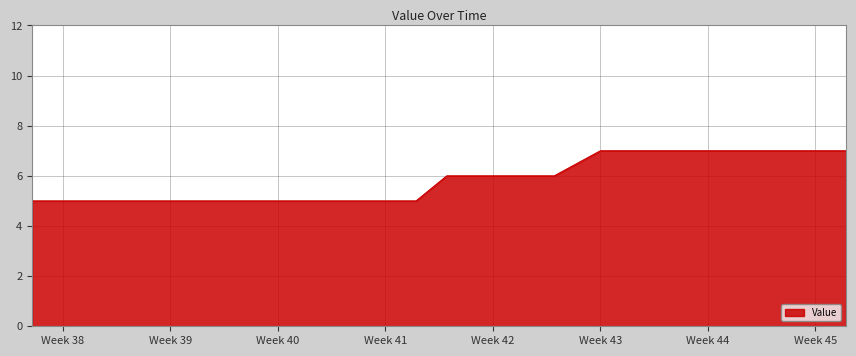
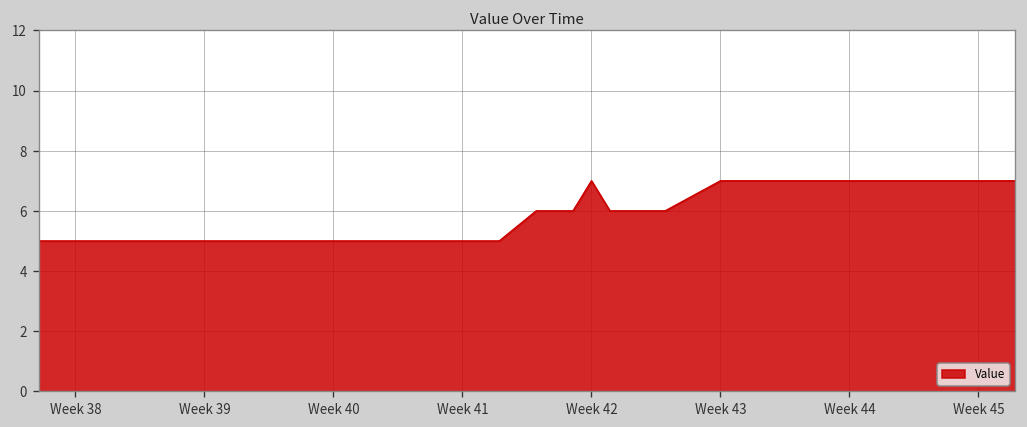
  {
    "Week 39": 5,
    "Week 40": 5,
    "Week 41": 5,
-   "Week 42": 6,
+   "Week 42": 7,
    "Week 43": 7,
    "Week 44": 7,
    "Week 45": 7
  }
